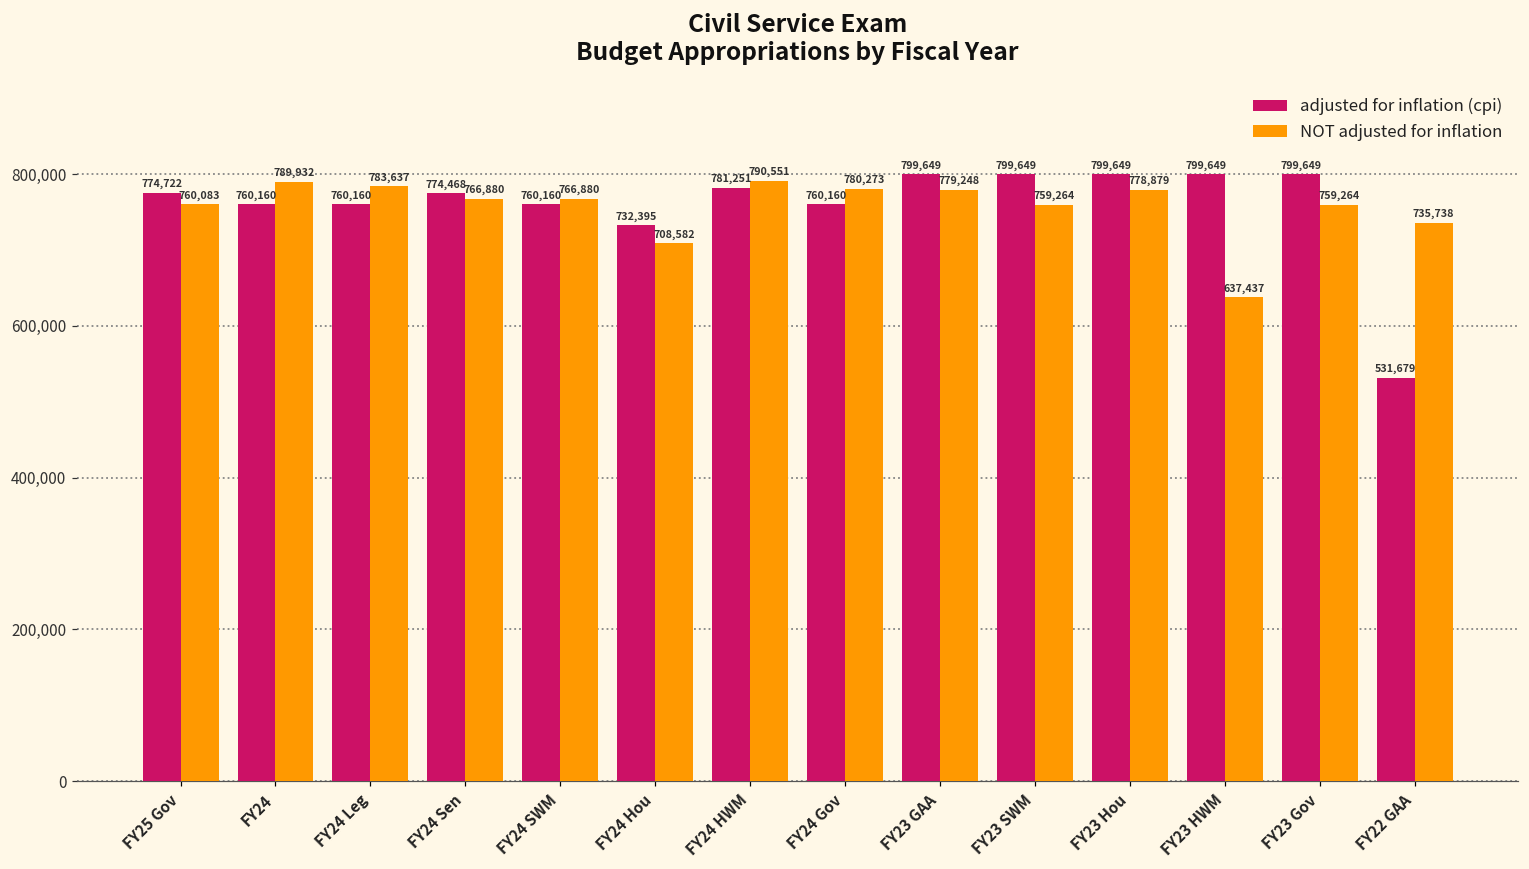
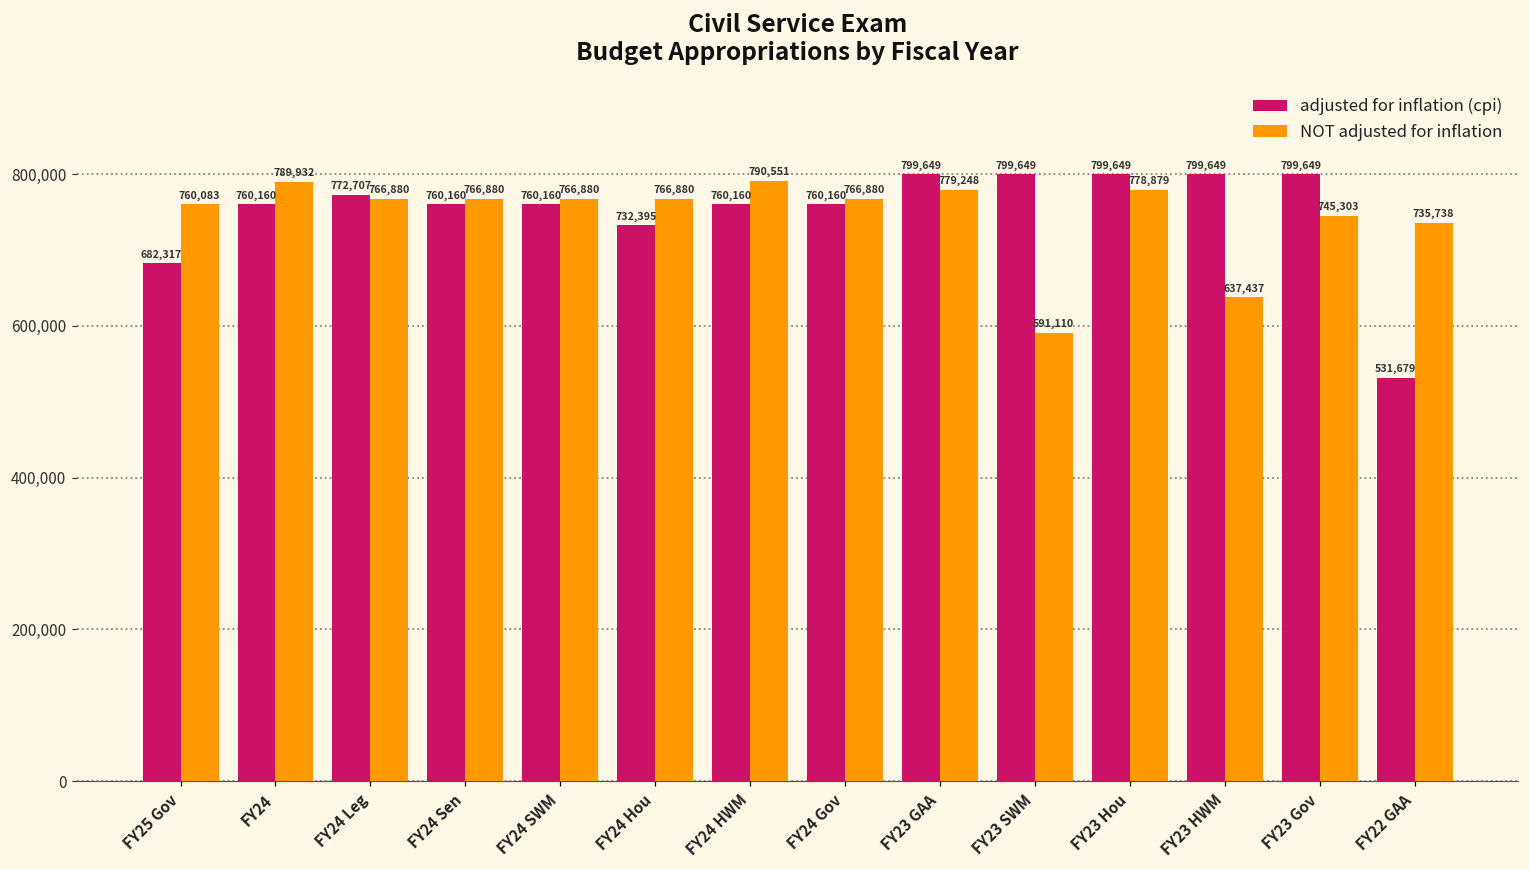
  {
    "adjusted for inflation (cpi)": {
-     "FY25 Gov": "774,722",
+     "FY25 Gov": "682,317",
      "FY24": "760,160",
-     "FY24 Leg": "760,160",
-     "FY24 Sen": "774,468",
+     "FY24 Leg": "772,707",
+     "FY24 Sen": "760,160",
      "FY24 SWM": "760,160",
      "FY24 Hou": "732,395",
-     "FY24 HWM": "781,251",
+     "FY24 HWM": "760,160",
      "FY24 Gov": "760,160",
      "FY23 GAA": "799,649",
      "FY23 SWM": "799,649",
      "FY23 Hou": "799,649",
      "FY23 HWM": "799,649",
      "FY23 Gov": "799,649",
      "FY22 GAA": "531,679"
    },
    "NOT adjusted for inflation": {
      "FY25 Gov": "760,083",
      "FY24": "789,932",
-     "FY24 Leg": "783,637",
+     "FY24 Leg": "766,880",
      "FY24 Sen": "766,880",
      "FY24 SWM": "766,880",
-     "FY24 Hou": "708,582",
+     "FY24 Hou": "766,880",
      "FY24 HWM": "790,551",
-     "FY24 Gov": "780,273",
+     "FY24 Gov": "766,880",
      "FY23 GAA": "779,248",
-     "FY23 SWM": "759,264",
+     "FY23 SWM": "591,110",
      "FY23 Hou": "778,879",
      "FY23 HWM": "637,437",
-     "FY23 Gov": "759,264",
+     "FY23 Gov": "745,303",
      "FY22 GAA": "735,738"
    }
  }
